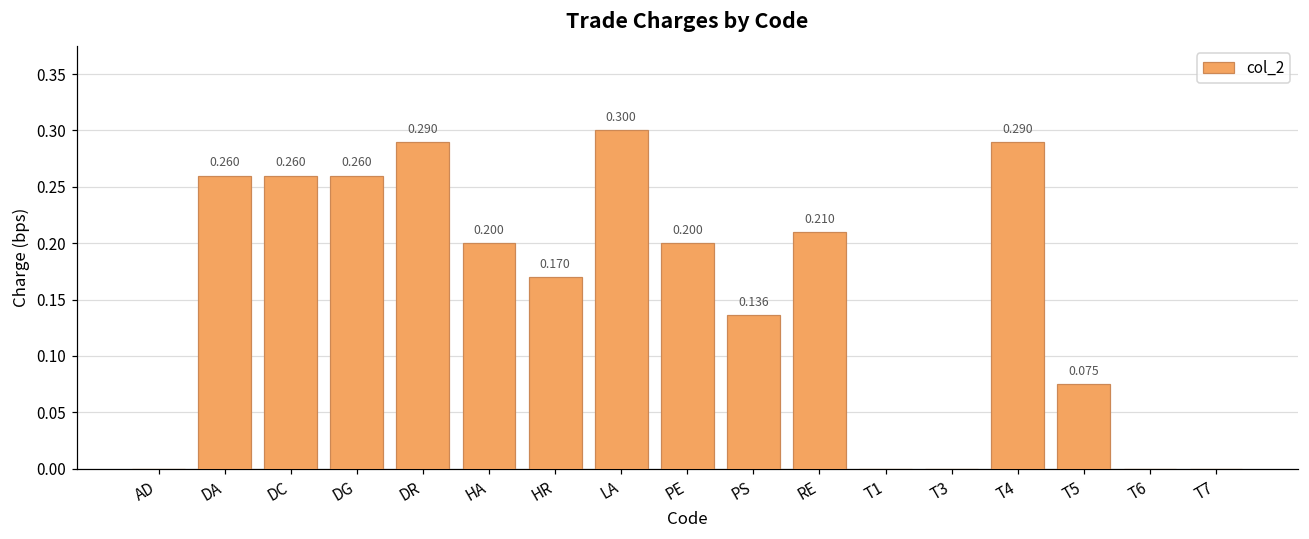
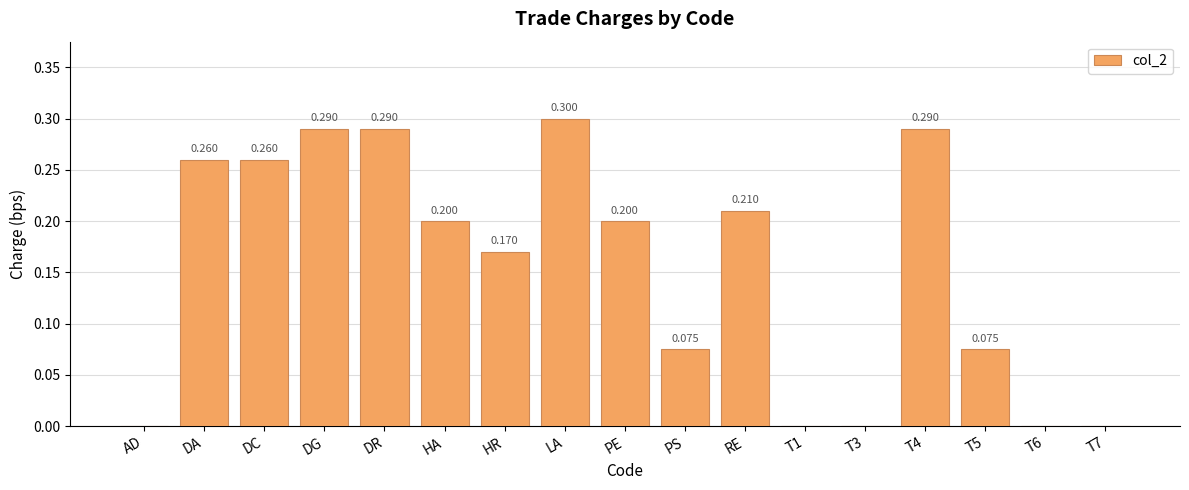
  {
    "DA": 0.260,
    "DC": 0.260,
-   "DG": 0.260,
+   "DG": 0.290,
    "DR": 0.290,
    "HA": 0.200,
    "HR": 0.170,
    "LA": 0.300,
    "PE": 0.200,
-   "PS": 0.136,
+   "PS": 0.075,
    "RE": 0.210,
    "T4": 0.290,
    "T5": 0.075
  }
